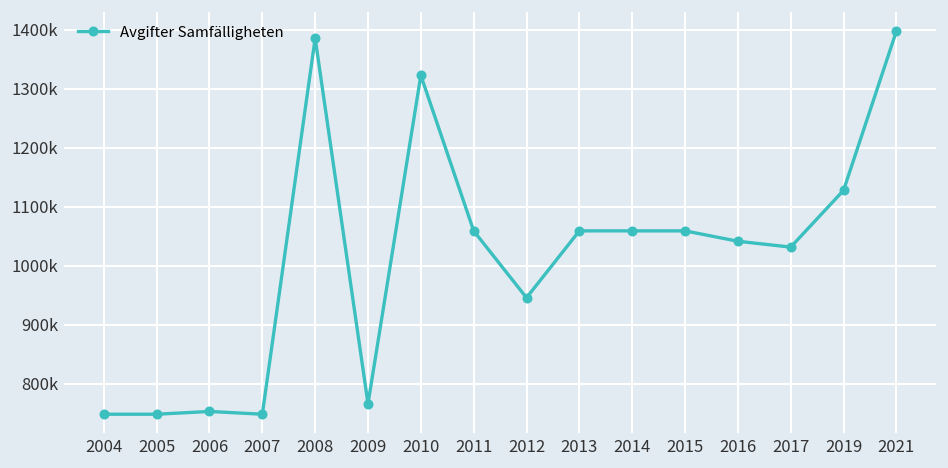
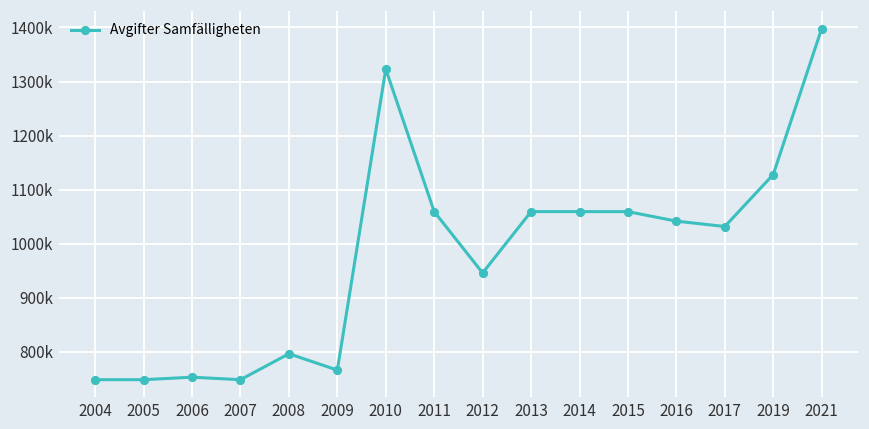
  {
    "2004": 750000,
    "2005": 750000,
    "2006": 750000,
    "2007": 750000,
-   "2008": 1390000,
+   "2008": 800000,
    "2009": 770000,
    "2010": 1320000,
    "2011": 1060000,
    "2012": 950000,
    "2013": 1060000,
    "2014": 1060000,
    "2015": 1060000,
    "2016": 1040000,
    "2017": 1030000,
    "2019": 1130000,
    "2021": 1400000
  }
